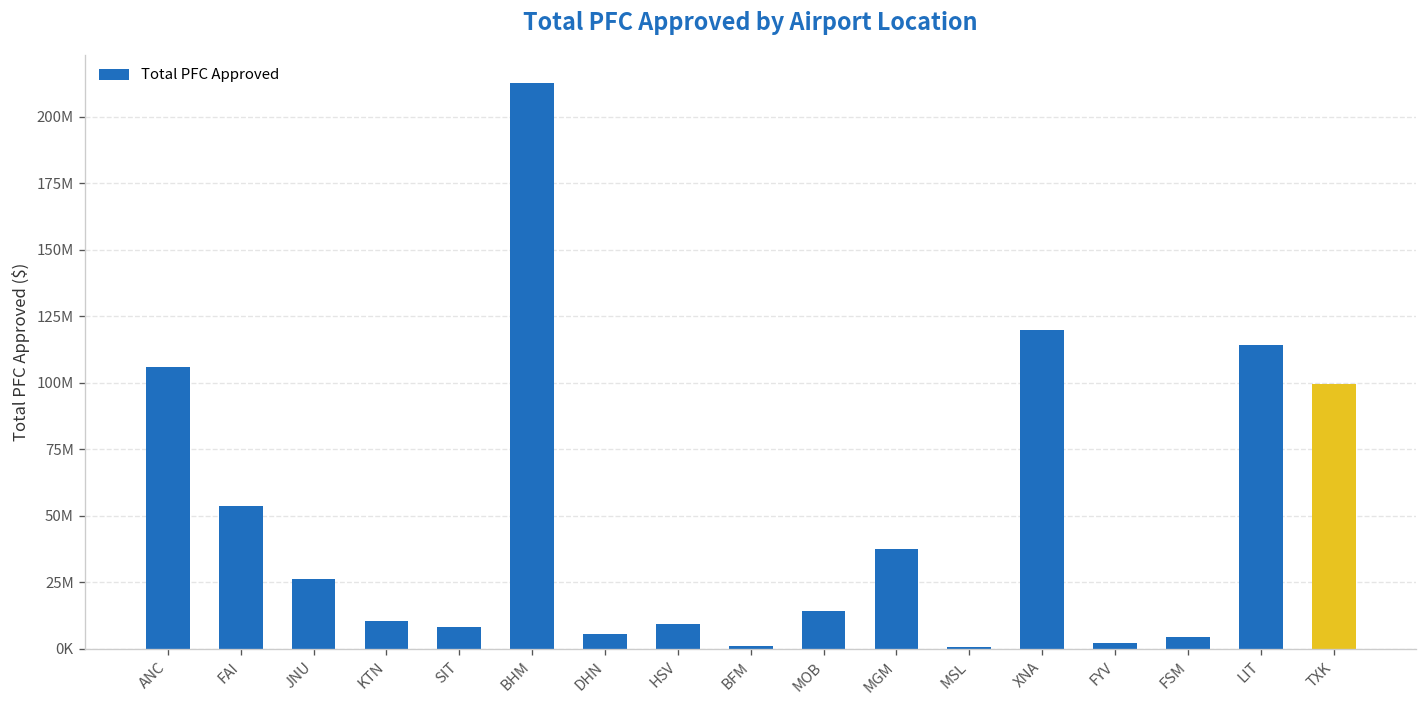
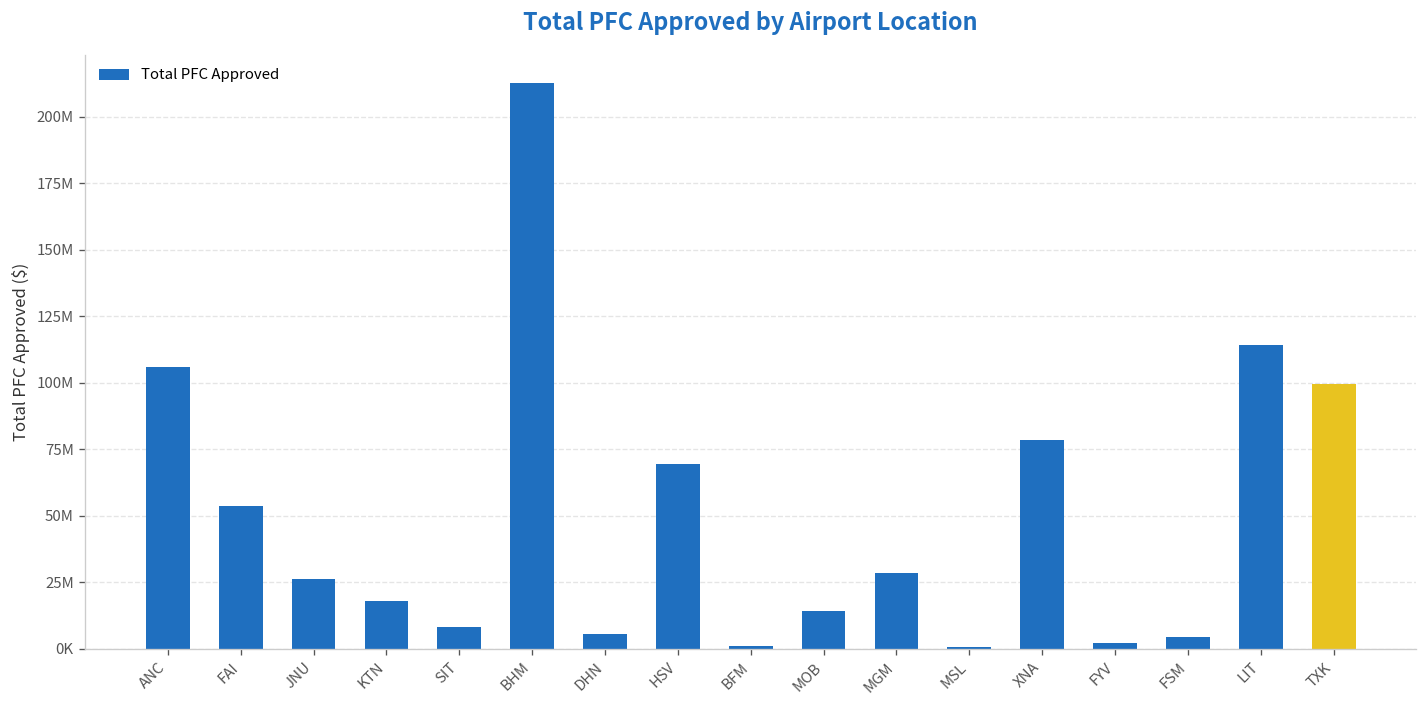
  {
    "ANC": 106000000,
    "FAI": 54000000,
    "JNU": 26000000,
-   "KTN": 11000000,
+   "KTN": 18000000,
    "SIT": 8000000,
    "BHM": 213000000,
    "DHN": 6000000,
-   "HSV": 9000000,
+   "HSV": 69000000,
    "MOB": 14000000,
-   "MGM": 37000000,
-   "XNA": 120000000,
+   "MGM": 29000000,
+   "XNA": 79000000,
    "FYV": 2000000,
    "FSM": 4000000,
    "LIT": 114000000,
    "TXK": 100000000
  }
